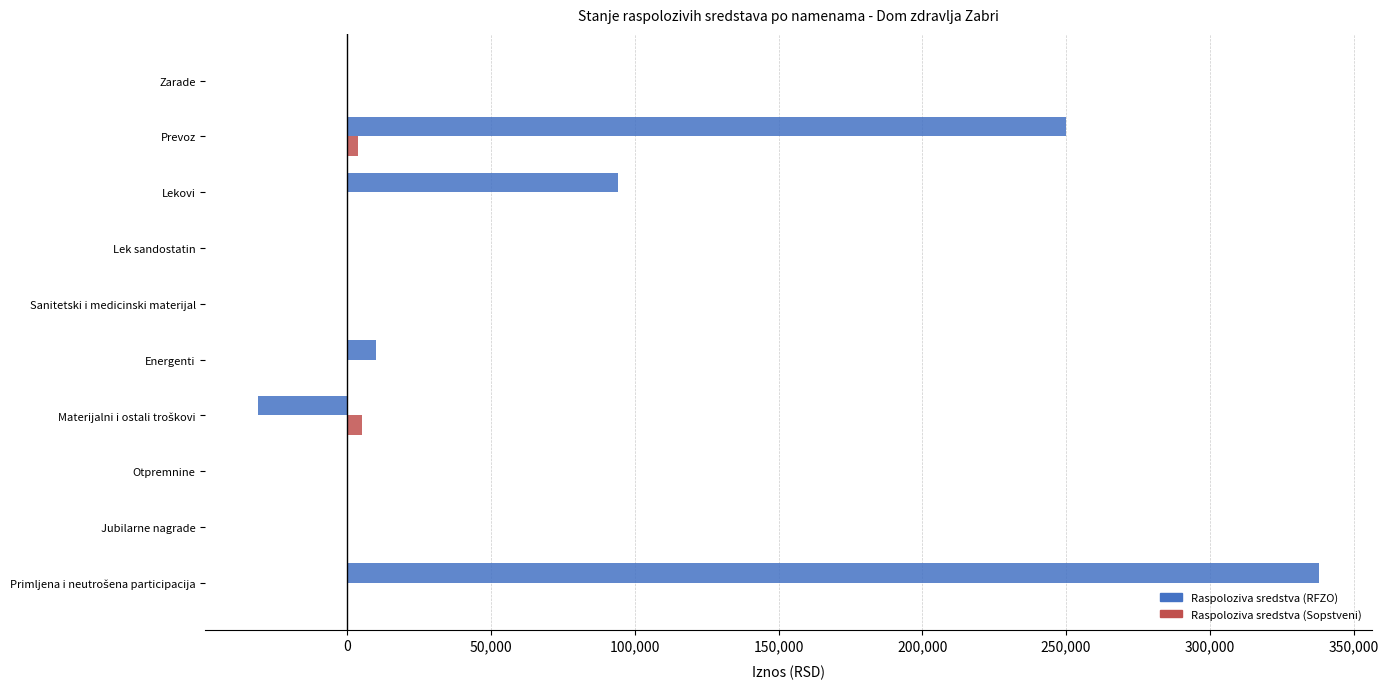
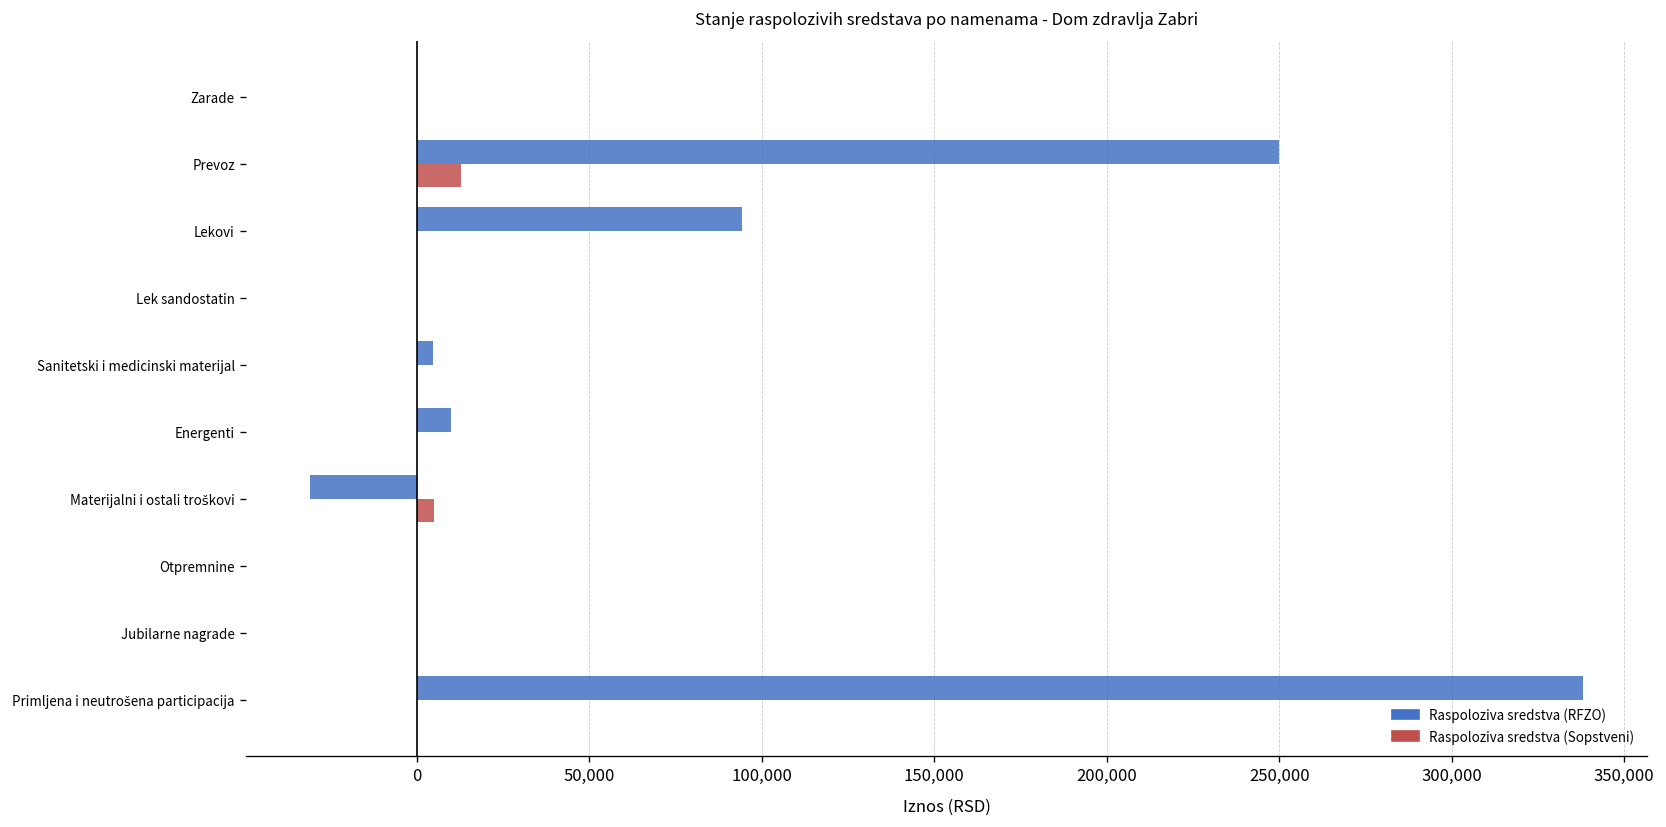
  {
    "Raspoloziva sredstva (RFZO)": {
      "Prevoz": "250,000",
      "Lekovi": "94,000",
      "Lek sandostatin": "0",
-     "Sanitetski i medicinski materijal": "0",
+     "Sanitetski i medicinski materijal": "5,000",
      "Energenti": "10,000",
      "Materijalni i ostali troškovi": "-31,000",
      "Otpremnine": "0",
      "Jubilarne nagrade": "0",
      "Primljena i neutrošena participacija": "338,000"
    },
    "Raspoloziva sredstva (Sopstveni)": {
      "Zarade": "0",
-     "Prevoz": "4,000",
+     "Prevoz": "13,000",
      "Lekovi": "0",
      "Lek sandostatin": "0",
      "Sanitetski i medicinski materijal": "0",
      "Energenti": "0",
      "Materijalni i ostali troškovi": "5,000",
      "Otpremnine": "0",
      "Jubilarne nagrade": "0",
      "Primljena i neutrošena participacija": "0"
    }
  }
